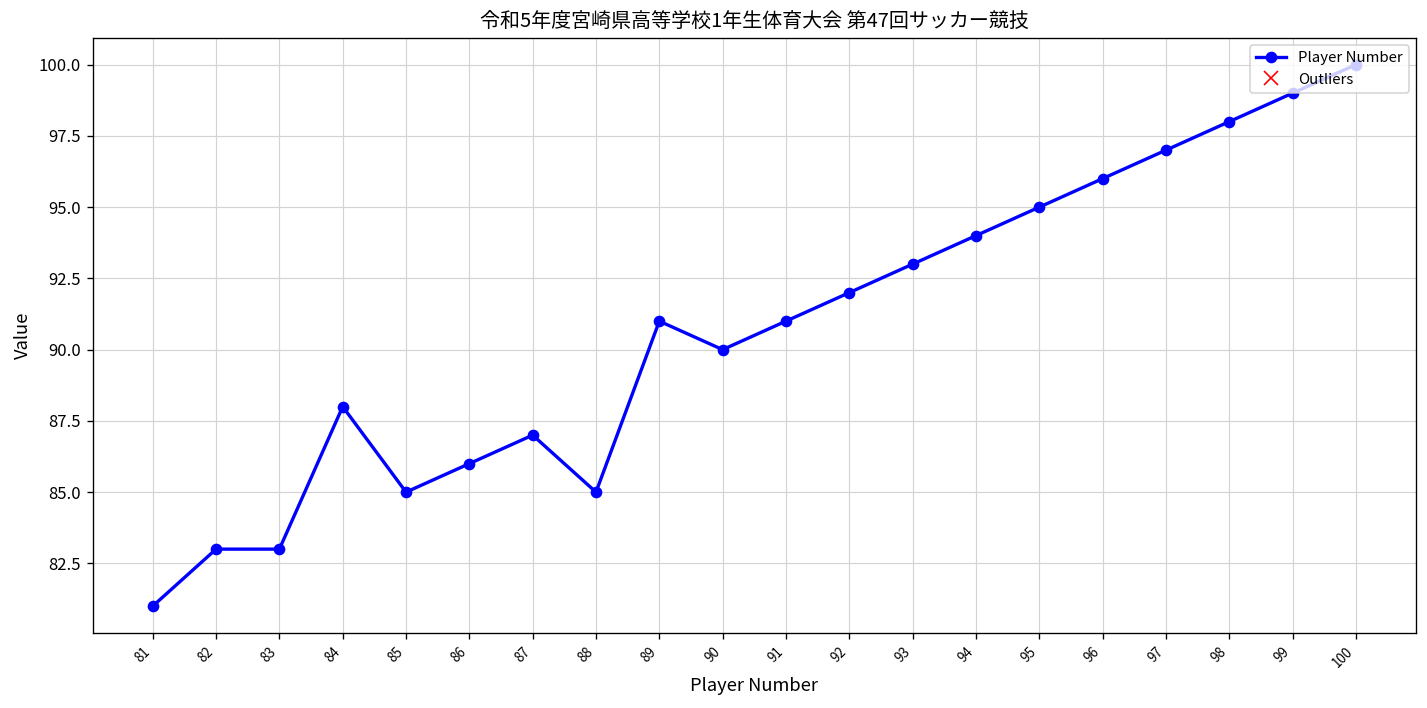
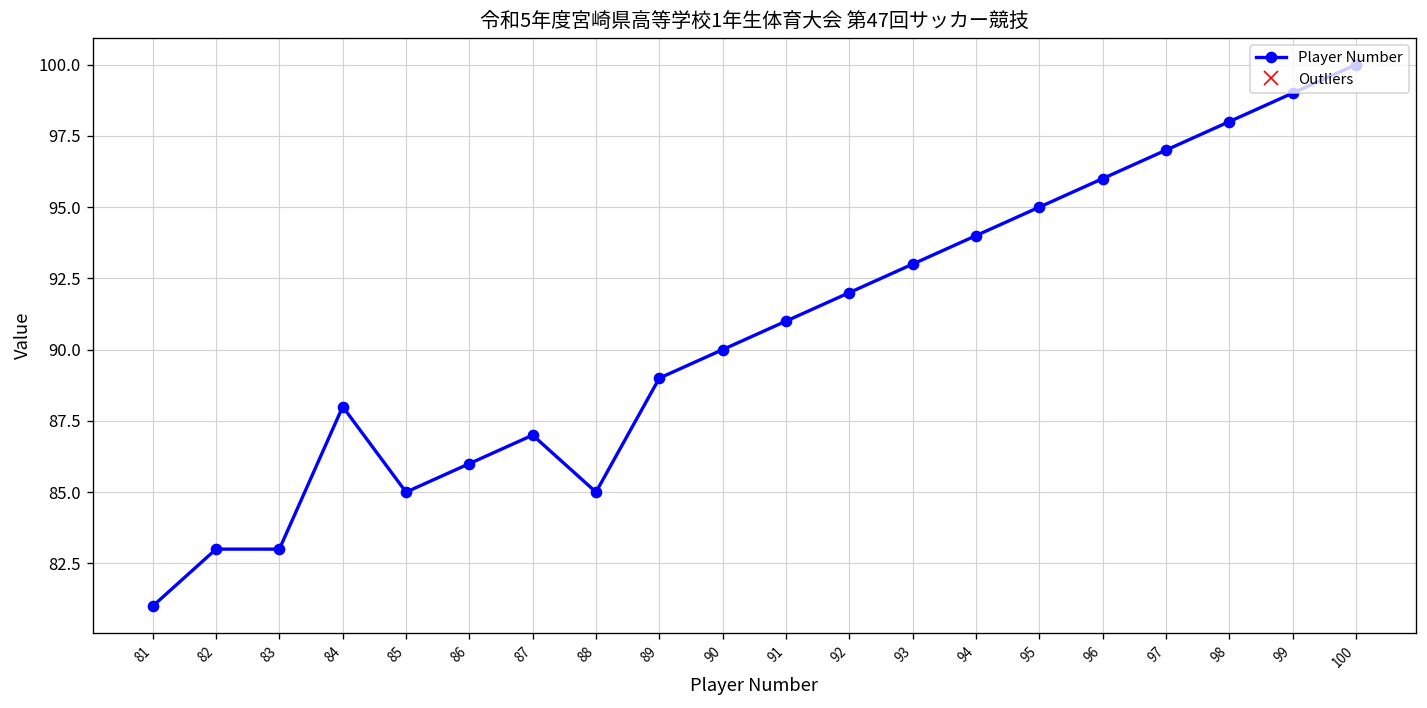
  {
    "81": 81,
    "82": 83,
    "83": 83,
    "84": 88,
    "85": 85,
    "86": 86,
    "87": 87,
    "88": 85,
-   "89": 91,
+   "89": 89,
    "90": 90,
    "91": 91,
    "92": 92,
    "93": 93,
    "94": 94,
    "95": 95,
    "96": 96,
    "97": 97,
    "98": 98
  }
